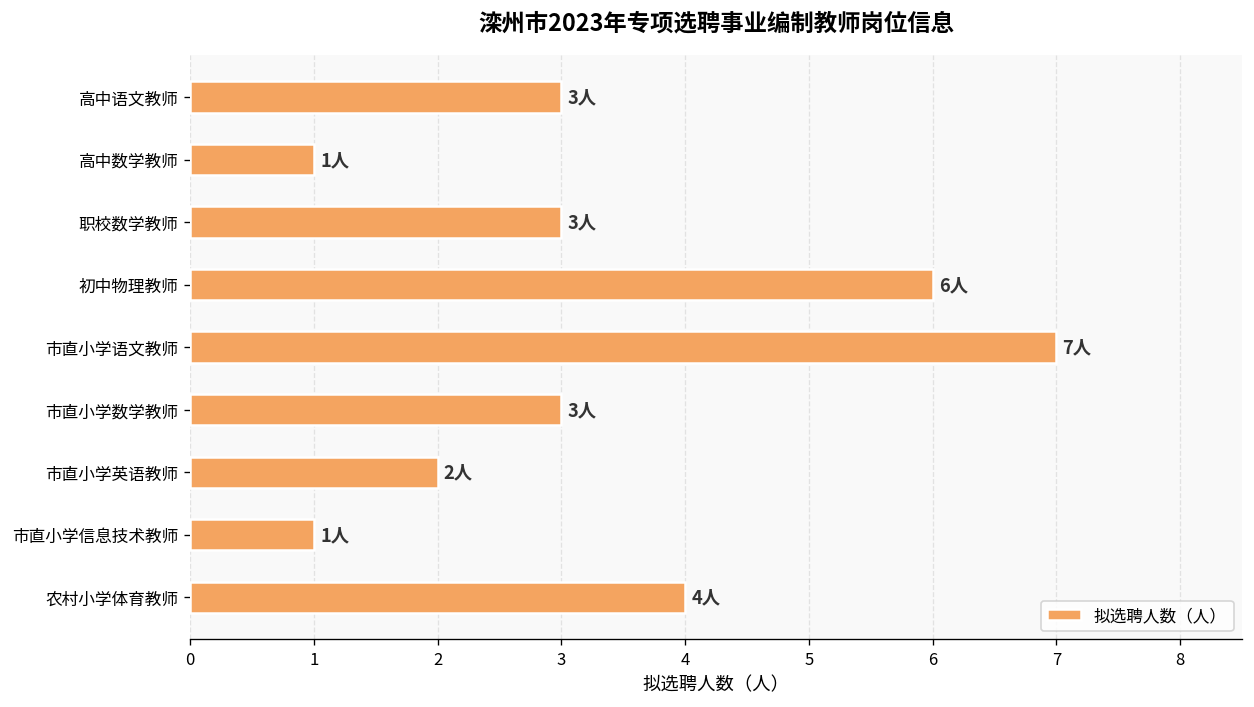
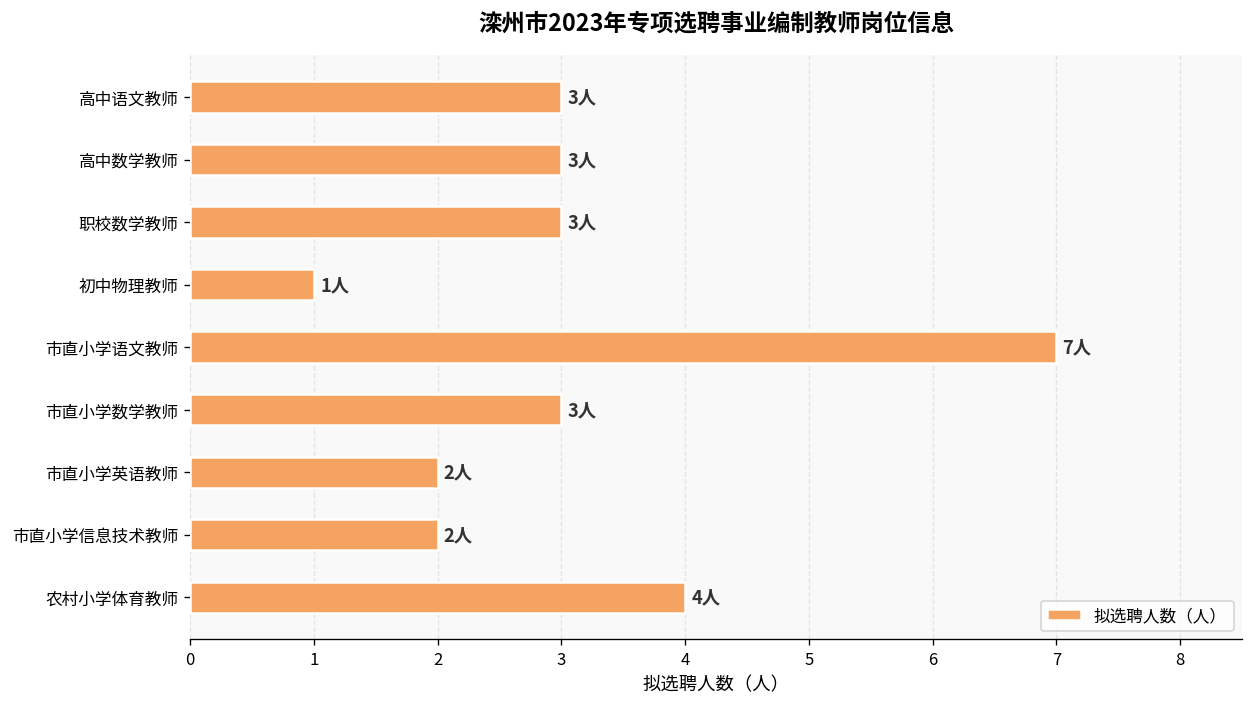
  {
    "高中语文教师": "3人",
-   "高中数学教师": "1人",
+   "高中数学教师": "3人",
    "职校数学教师": "3人",
-   "初中物理教师": "6人",
+   "初中物理教师": "1人",
    "市直小学语文教师": "7人",
    "市直小学数学教师": "3人",
    "市直小学英语教师": "2人",
-   "市直小学信息技术教师": "1人",
+   "市直小学信息技术教师": "2人",
    "农村小学体育教师": "4人"
  }
